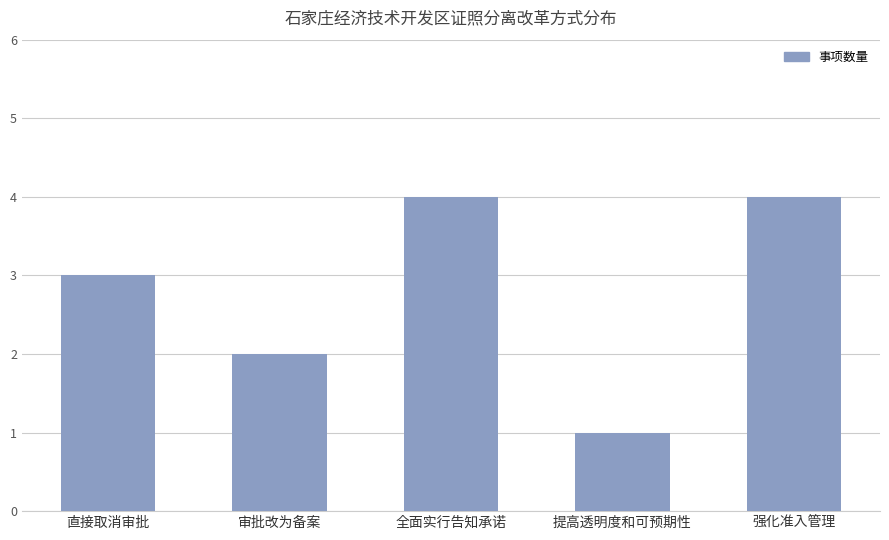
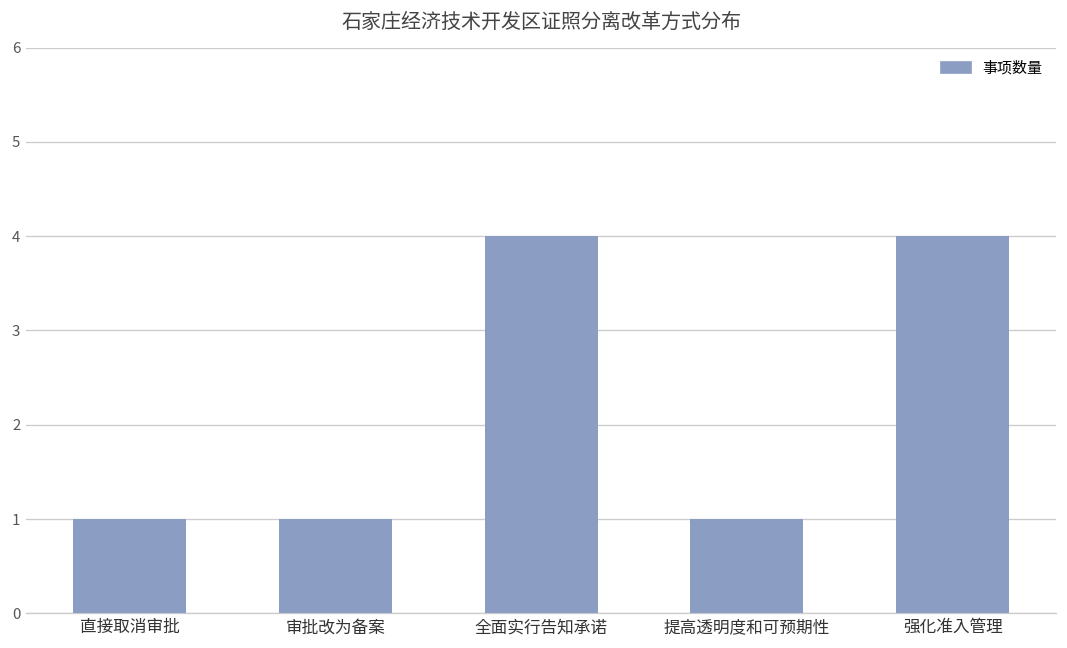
  {
-   "直接取消审批": 3,
-   "审批改为备案": 2,
+   "直接取消审批": 1,
+   "审批改为备案": 1,
    "全面实行告知承诺": 4,
    "提高透明度和可预期性": 1,
    "强化准入管理": 4
  }
